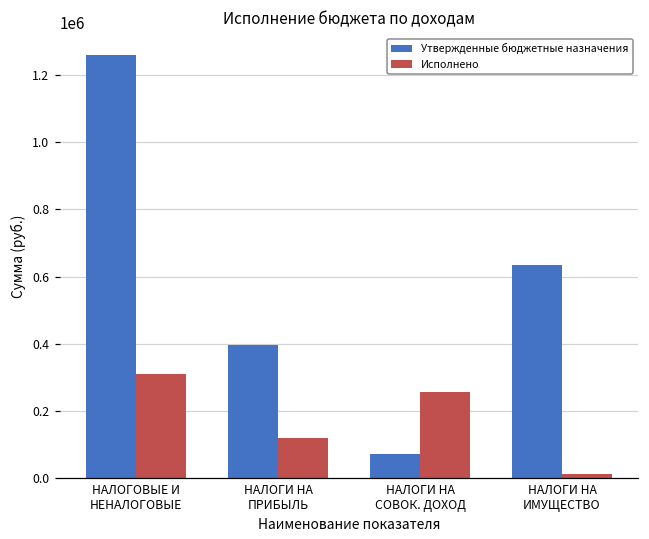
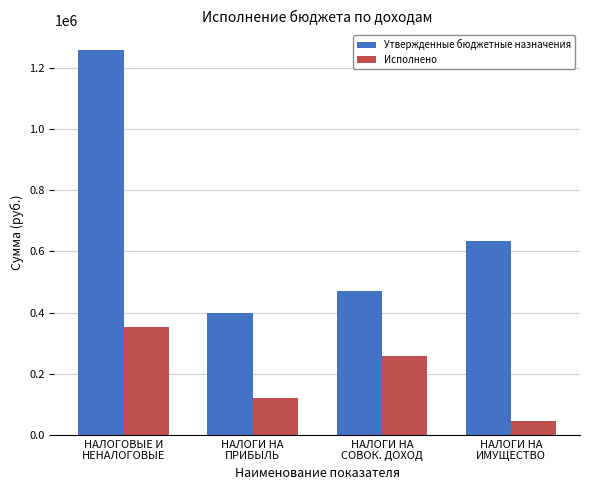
  {
    "Утвержденные бюджетные назначения": {
      "НАЛОГОВЫЕ И НЕНАЛОГОВЫЕ": 1260000,
      "НАЛОГИ НА ПРИБЫЛЬ": 400000,
-     "НАЛОГИ НА СОВОК. ДОХОД": 70000,
+     "НАЛОГИ НА СОВОК. ДОХОД": 470000,
      "НАЛОГИ НА ИМУЩЕСТВО": 630000
    },
    "Исполнено": {
-     "НАЛОГОВЫЕ И НЕНАЛОГОВЫЕ": 310000,
+     "НАЛОГОВЫЕ И НЕНАЛОГОВЫЕ": 350000,
      "НАЛОГИ НА ПРИБЫЛЬ": 120000,
      "НАЛОГИ НА СОВОК. ДОХОД": 260000,
-     "НАЛОГИ НА ИМУЩЕСТВО": 10000
+     "НАЛОГИ НА ИМУЩЕСТВО": 40000
    }
  }
